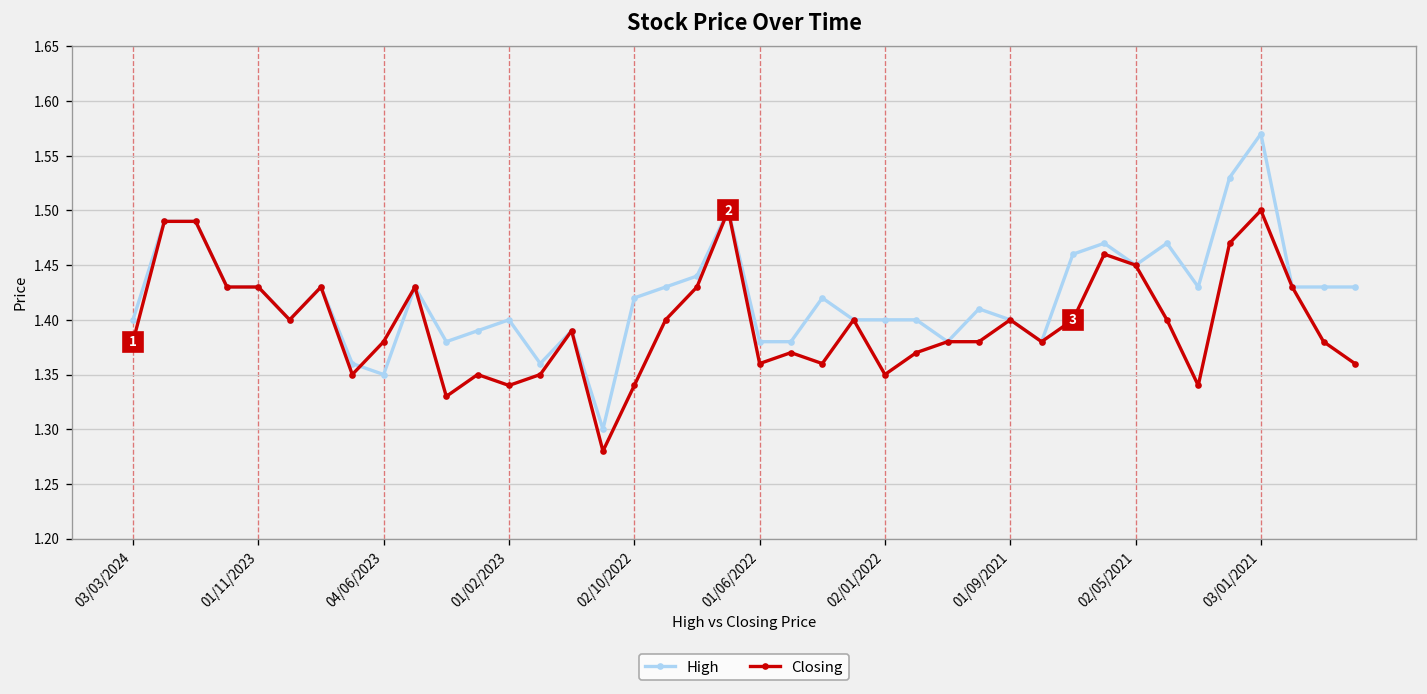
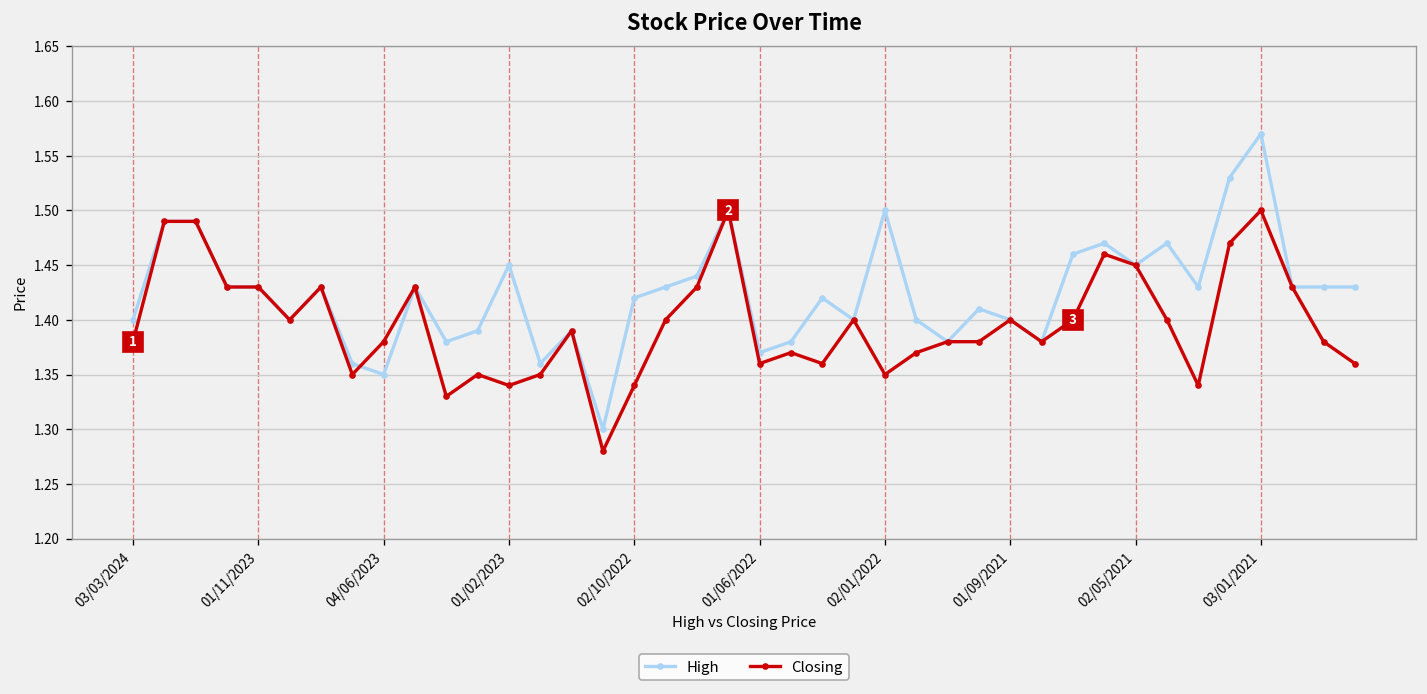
  {
    "High": {
      "04/06/2023": 1.35,
-     "01/02/2023": 1.40,
+     "01/02/2023": 1.45,
      "02/10/2022": 1.42,
-     "01/06/2022": 1.38,
-     "02/01/2022": 1.4,
+     "01/06/2022": 1.37,
+     "02/01/2022": 1.5,
      "03/01/2021": 1.57
    }
  }
